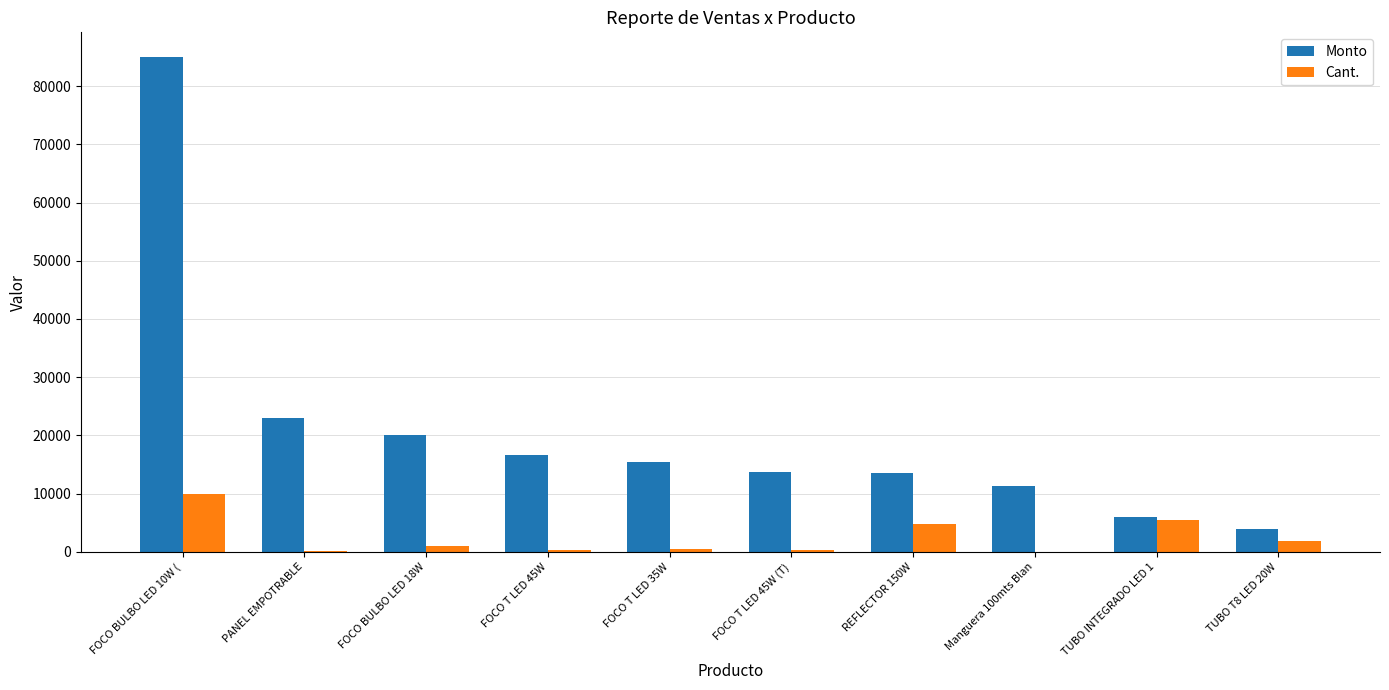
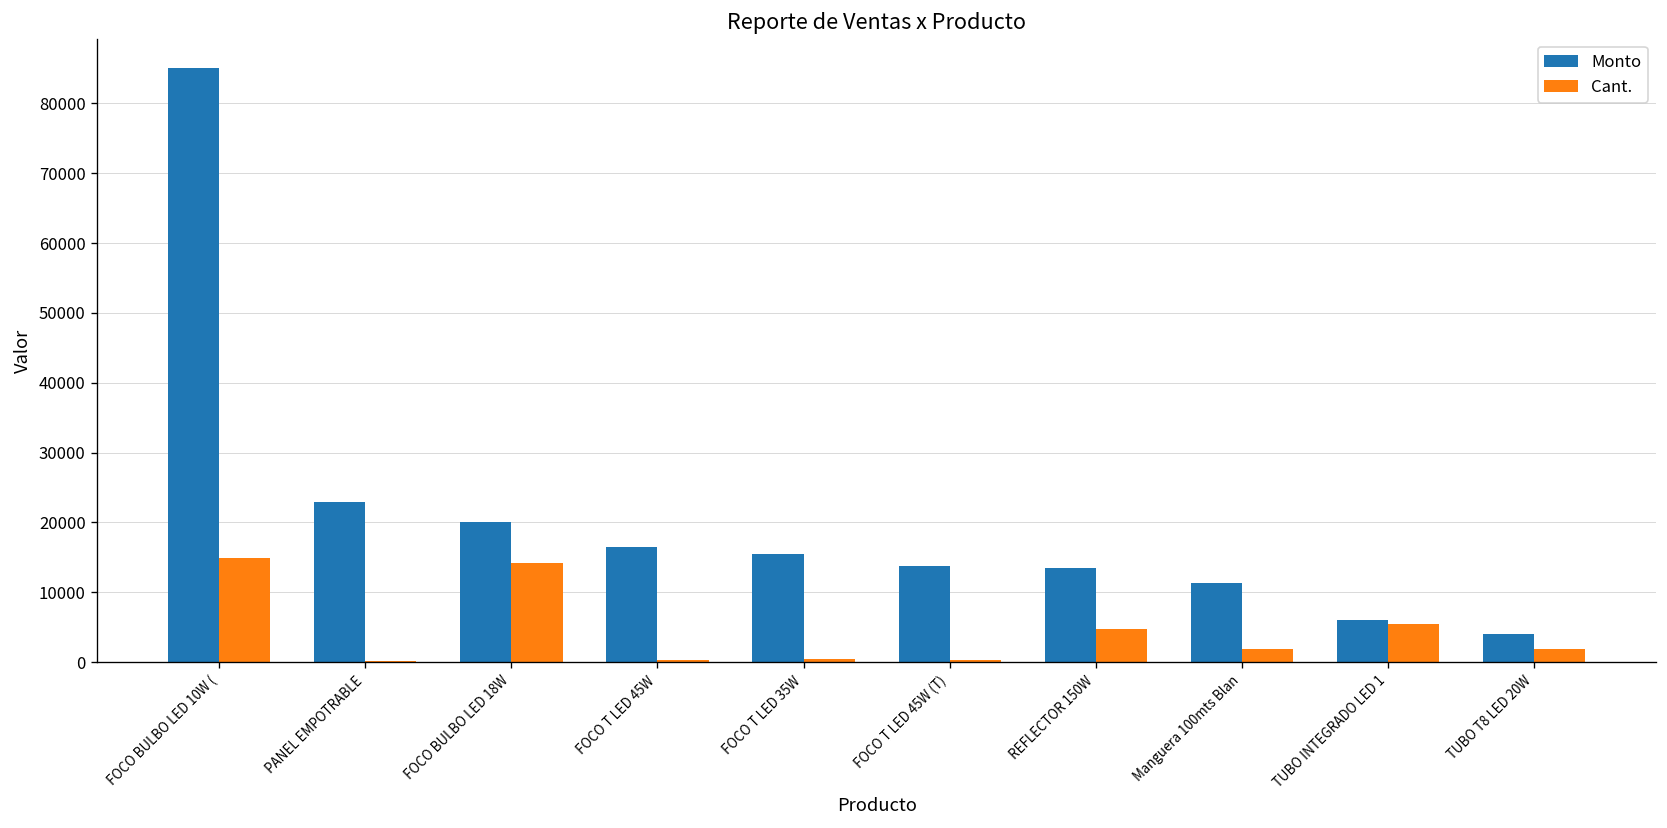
  {
    "Monto": {
      "FOCO BULBO LED 10W (": 85000,
      "PANEL EMPOTRABLE": 23000,
      "FOCO BULBO LED 18W": 20000,
      "FOCO T LED 45W": 17000,
      "FOCO T LED 35W": 16000,
      "FOCO T LED 45W (T)": 14000,
      "REFLECTOR 150W": 14000,
      "Manguera 100mts Blan": 11000,
      "TUBO INTEGRADO LED 1": 6000,
      "TUBO T8 LED 20W": 4000
    },
    "Cant.": {
-     "FOCO BULBO LED 10W (": 10000,
-     "FOCO BULBO LED 18W": 1000,
+     "FOCO BULBO LED 10W (": 15000,
+     "FOCO BULBO LED 18W": 14000,
      "REFLECTOR 150W": 5000,
-     "Manguera 100mts Blan": 0,
+     "Manguera 100mts Blan": 2000,
      "TUBO INTEGRADO LED 1": 5000,
      "TUBO T8 LED 20W": 2000
    }
  }
